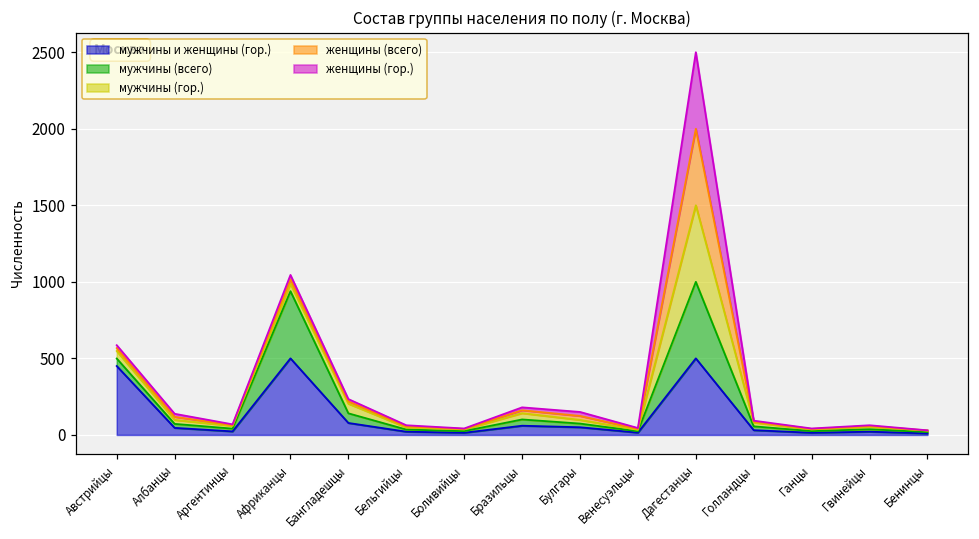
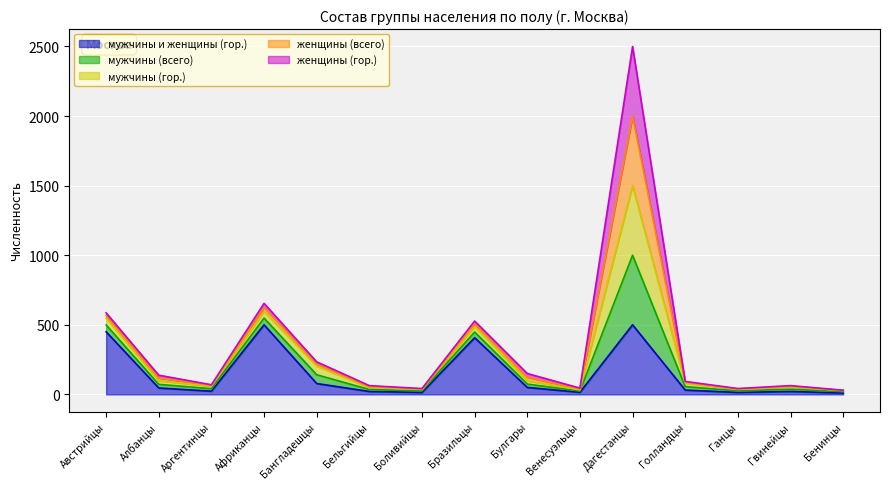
  {
    "мужчины и женщины (гор.)": {
      "Австрийцы": 450,
      "Албанцы": 50,
      "Африканцы": 500,
      "Бангладешцы": 80,
-     "Бразильцы": 60,
+     "Бразильцы": 410,
      "Булгары": 50,
      "Дагестанцы": 500,
      "Голландцы": 30
    },
    "мужчины (всего)": {
      "Австрийцы": 50,
      "Албанцы": 30,
-     "Африканцы": 440,
+     "Африканцы": 50,
      "Бангладешцы": 60,
      "Бразильцы": 40,
      "Булгары": 20,
      "Дагестанцы": 500,
      "Голландцы": 30
    },
    "мужчины (гор.)": {
      "Австрийцы": 50,
      "Албанцы": 30,
      "Африканцы": 50,
      "Бразильцы": 40,
      "Булгары": 20,
      "Дагестанцы": 500
    },
    "женщины (всего)": {
      "Австрийцы": 20,
      "Албанцы": 20,
      "Африканцы": 30,
      "Бразильцы": 20,
      "Булгары": 30,
      "Дагестанцы": 500
    },
    "женщины (гор.)": {
      "Австрийцы": 20,
      "Албанцы": 20,
      "Африканцы": 30,
      "Бразильцы": 20,
      "Булгары": 30,
      "Дагестанцы": 500
    }
  }
